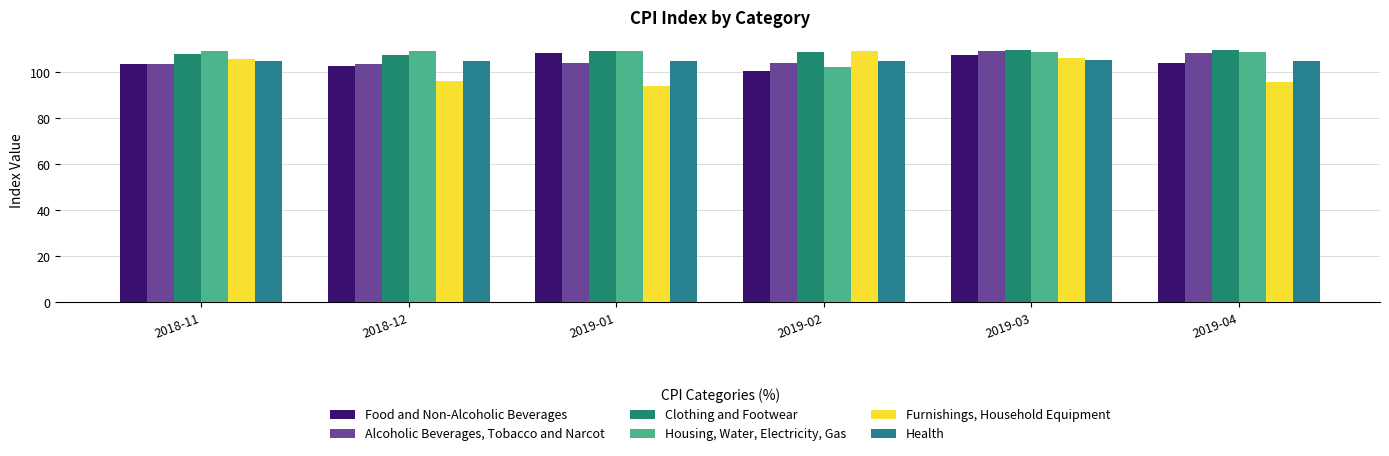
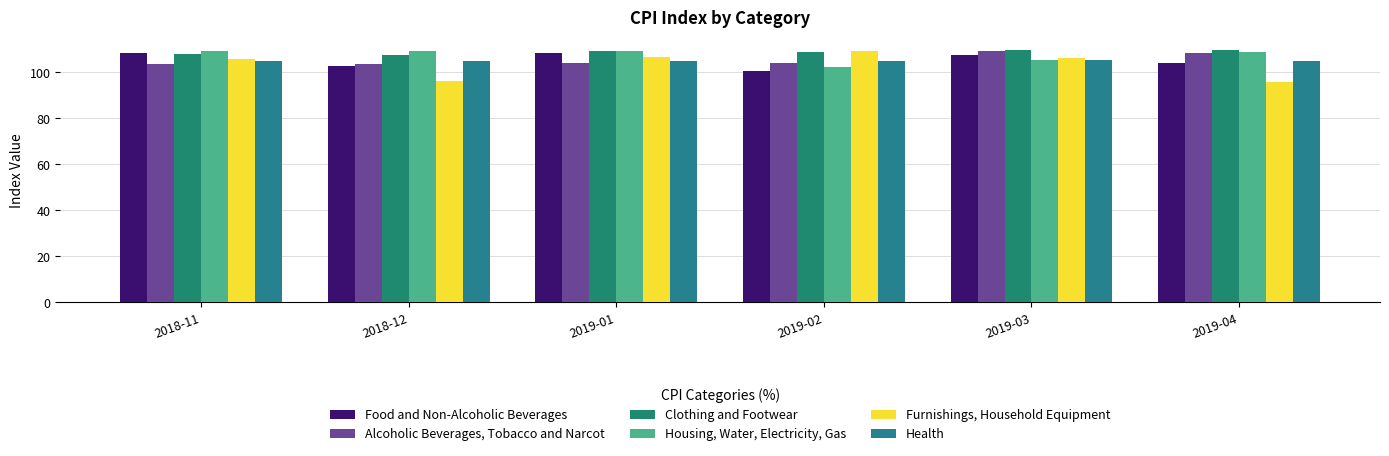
  {
    "Food and Non-Alcoholic Beverages": {
-     "2018-11": 103,
+     "2018-11": 108,
      "2018-12": 103,
      "2019-01": 109,
      "2019-02": 101,
      "2019-03": 107,
      "2019-04": 104
    },
    "Alcoholic Beverages, Tobacco and Narcot": {
      "2018-11": 104,
      "2018-12": 104,
      "2019-01": 104,
      "2019-02": 104,
      "2019-03": 109,
      "2019-04": 109
    },
    "Housing, Water, Electricity, Gas": {
      "2018-11": 109,
      "2018-12": 109,
      "2019-01": 109,
      "2019-02": 102,
-     "2019-03": 109,
+     "2019-03": 105,
      "2019-04": 109
    },
    "Furnishings, Household Equipment": {
      "2018-11": 106,
      "2018-12": 96,
-     "2019-01": 94,
+     "2019-01": 107,
      "2019-02": 109,
      "2019-03": 106,
      "2019-04": 96
    }
  }
